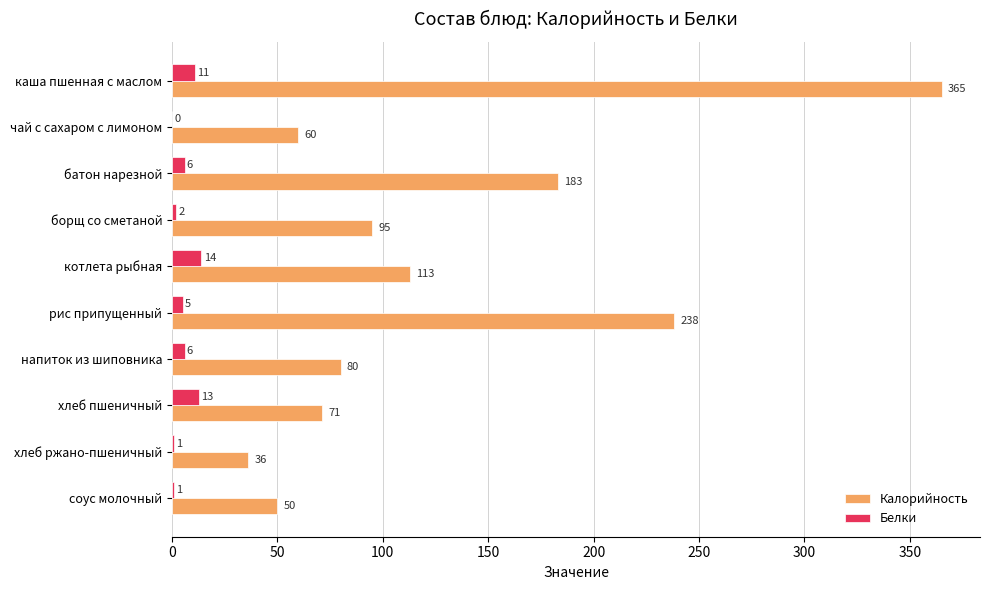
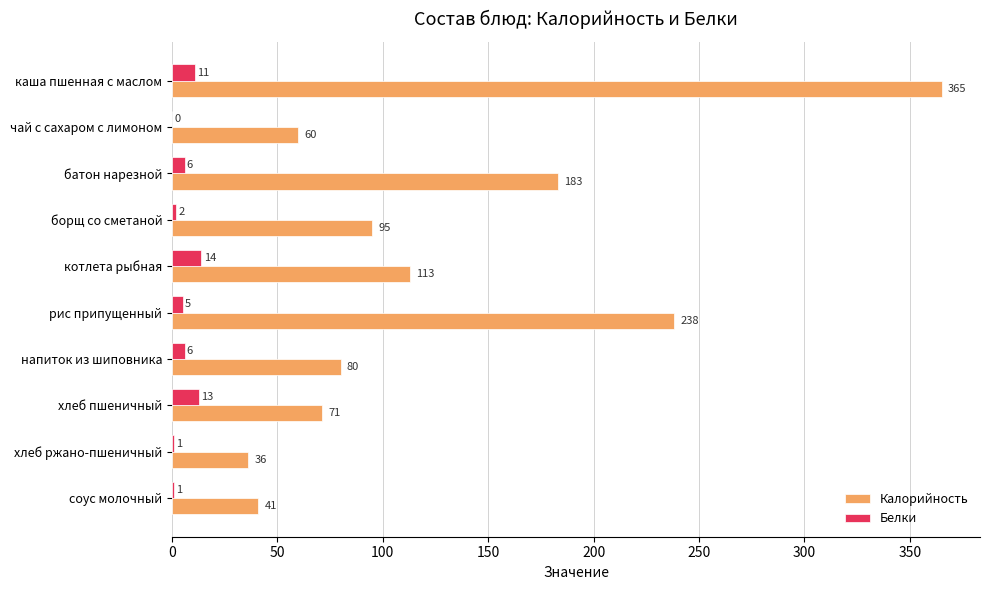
  {
    "Калорийность": {
      "каша пшенная с маслом": 365,
      "чай с сахаром с лимоном": 60,
      "батон нарезной": 183,
      "борщ со сметаной": 95,
      "котлета рыбная": 113,
      "рис припущенный": 238,
      "напиток из шиповника": 80,
      "хлеб пшеничный": 71,
      "хлеб ржано-пшеничный": 36,
-     "соус молочный": 50
+     "соус молочный": 41
    },
    "Белки": {
      "каша пшенная с маслом": 11,
      "чай с сахаром с лимоном": 0,
      "батон нарезной": 6,
      "борщ со сметаной": 2,
      "котлета рыбная": 14,
      "рис припущенный": 5,
      "напиток из шиповника": 6,
      "хлеб пшеничный": 13,
      "хлеб ржано-пшеничный": 1,
      "соус молочный": 1
    }
  }
